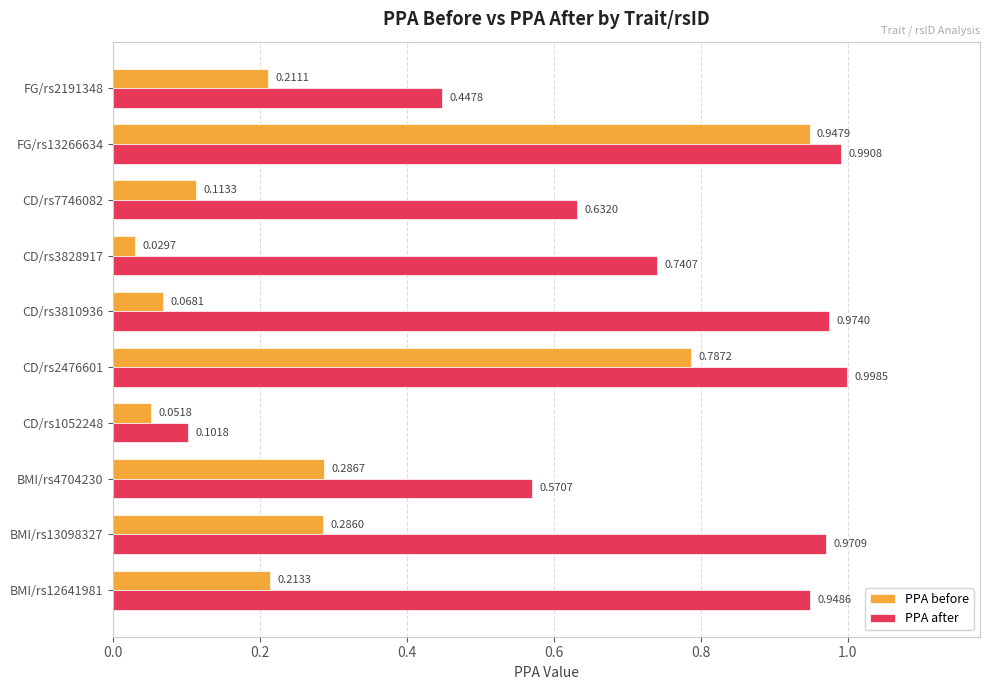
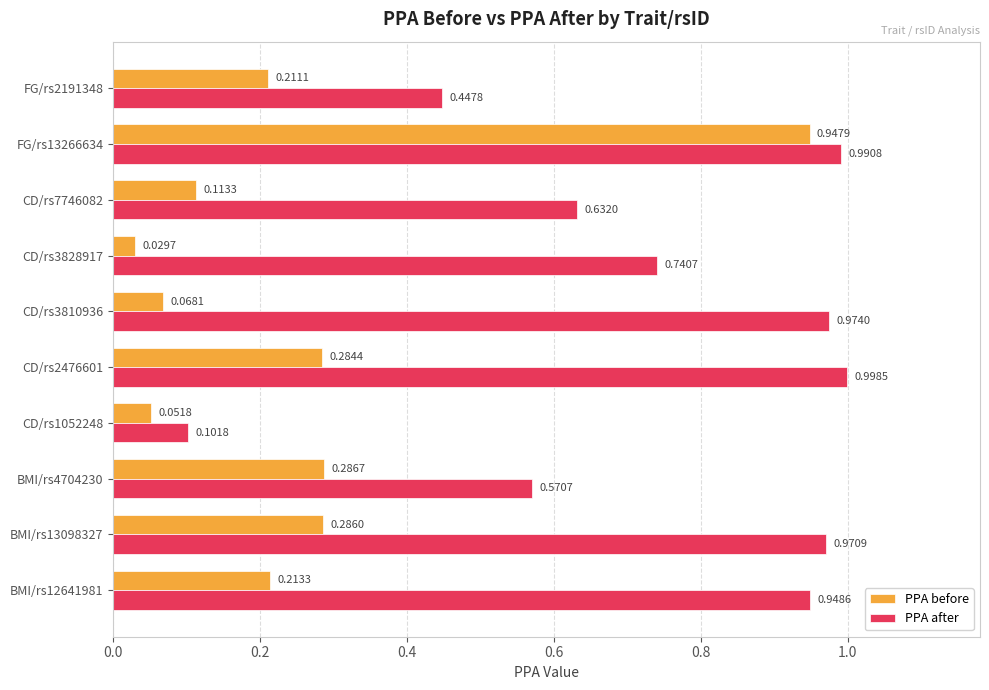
  {
    "PPA before": {
      "FG/rs2191348": 0.2111,
      "FG/rs13266634": 0.9479,
      "CD/rs7746082": 0.1133,
      "CD/rs3828917": 0.0297,
      "CD/rs3810936": 0.0681,
-     "CD/rs2476601": 0.7872,
+     "CD/rs2476601": 0.2844,
      "CD/rs1052248": 0.0518,
      "BMI/rs4704230": 0.2867,
      "BMI/rs13098327": 0.2860,
      "BMI/rs12641981": 0.2133
    },
    "PPA after": {
      "FG/rs2191348": 0.4478,
      "FG/rs13266634": 0.9908,
      "CD/rs7746082": 0.6320,
      "CD/rs3828917": 0.7407,
      "CD/rs3810936": 0.9740,
      "CD/rs2476601": 0.9985,
      "CD/rs1052248": 0.1018,
      "BMI/rs4704230": 0.5707,
      "BMI/rs13098327": 0.9709,
      "BMI/rs12641981": 0.9486
    }
  }
